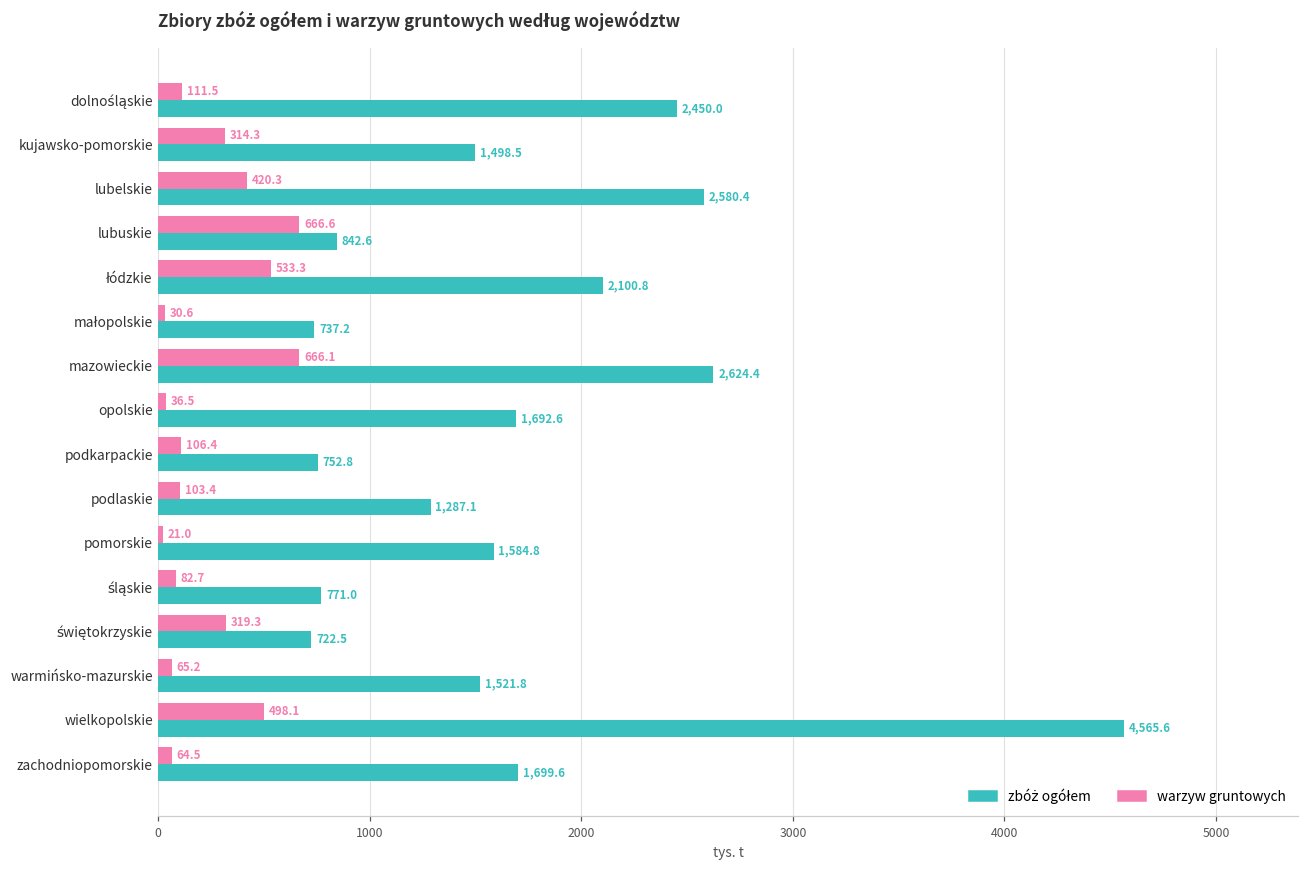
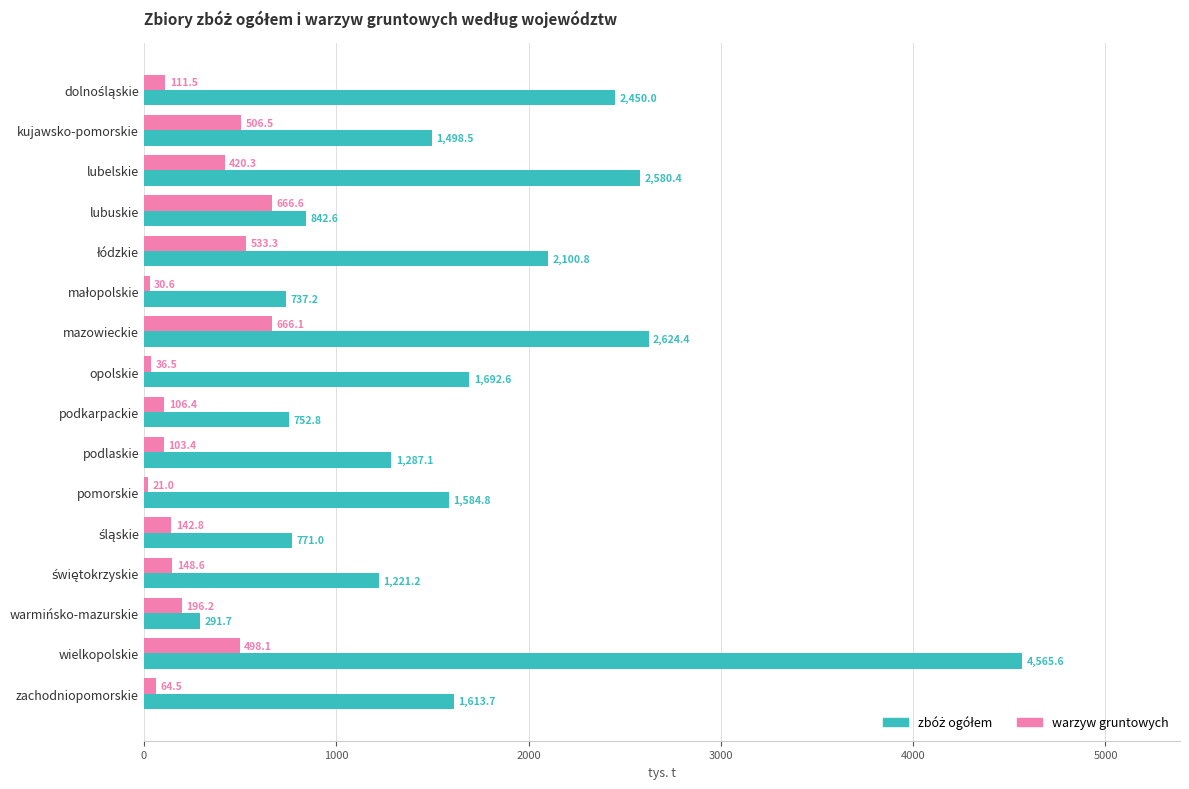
  {
    "zbóż ogółem": {
      "dolnośląskie": "2,450.0",
      "kujawsko-pomorskie": "1,498.5",
      "lubelskie": "2,580.4",
      "lubuskie": "842.6",
      "łódzkie": "2,100.8",
      "małopolskie": "737.2",
      "mazowieckie": "2,624.4",
      "opolskie": "1,692.6",
      "podkarpackie": "752.8",
      "podlaskie": "1,287.1",
      "pomorskie": "1,584.8",
      "śląskie": "771.0",
-     "świętokrzyskie": "722.5",
-     "warmińsko-mazurskie": "1,521.8",
+     "świętokrzyskie": "1,221.2",
+     "warmińsko-mazurskie": "291.7",
      "wielkopolskie": "4,565.6",
-     "zachodniopomorskie": "1,699.6"
+     "zachodniopomorskie": "1,613.7"
    },
    "warzyw gruntowych": {
      "dolnośląskie": "111.5",
-     "kujawsko-pomorskie": "314.3",
+     "kujawsko-pomorskie": "506.5",
      "lubelskie": "420.3",
      "lubuskie": "666.6",
      "łódzkie": "533.3",
      "małopolskie": "30.6",
      "mazowieckie": "666.1",
      "opolskie": "36.5",
      "podkarpackie": "106.4",
      "podlaskie": "103.4",
      "pomorskie": "21.0",
-     "śląskie": "82.7",
-     "świętokrzyskie": "319.3",
-     "warmińsko-mazurskie": "65.2",
+     "śląskie": "142.8",
+     "świętokrzyskie": "148.6",
+     "warmińsko-mazurskie": "196.2",
      "wielkopolskie": "498.1",
      "zachodniopomorskie": "64.5"
    }
  }
